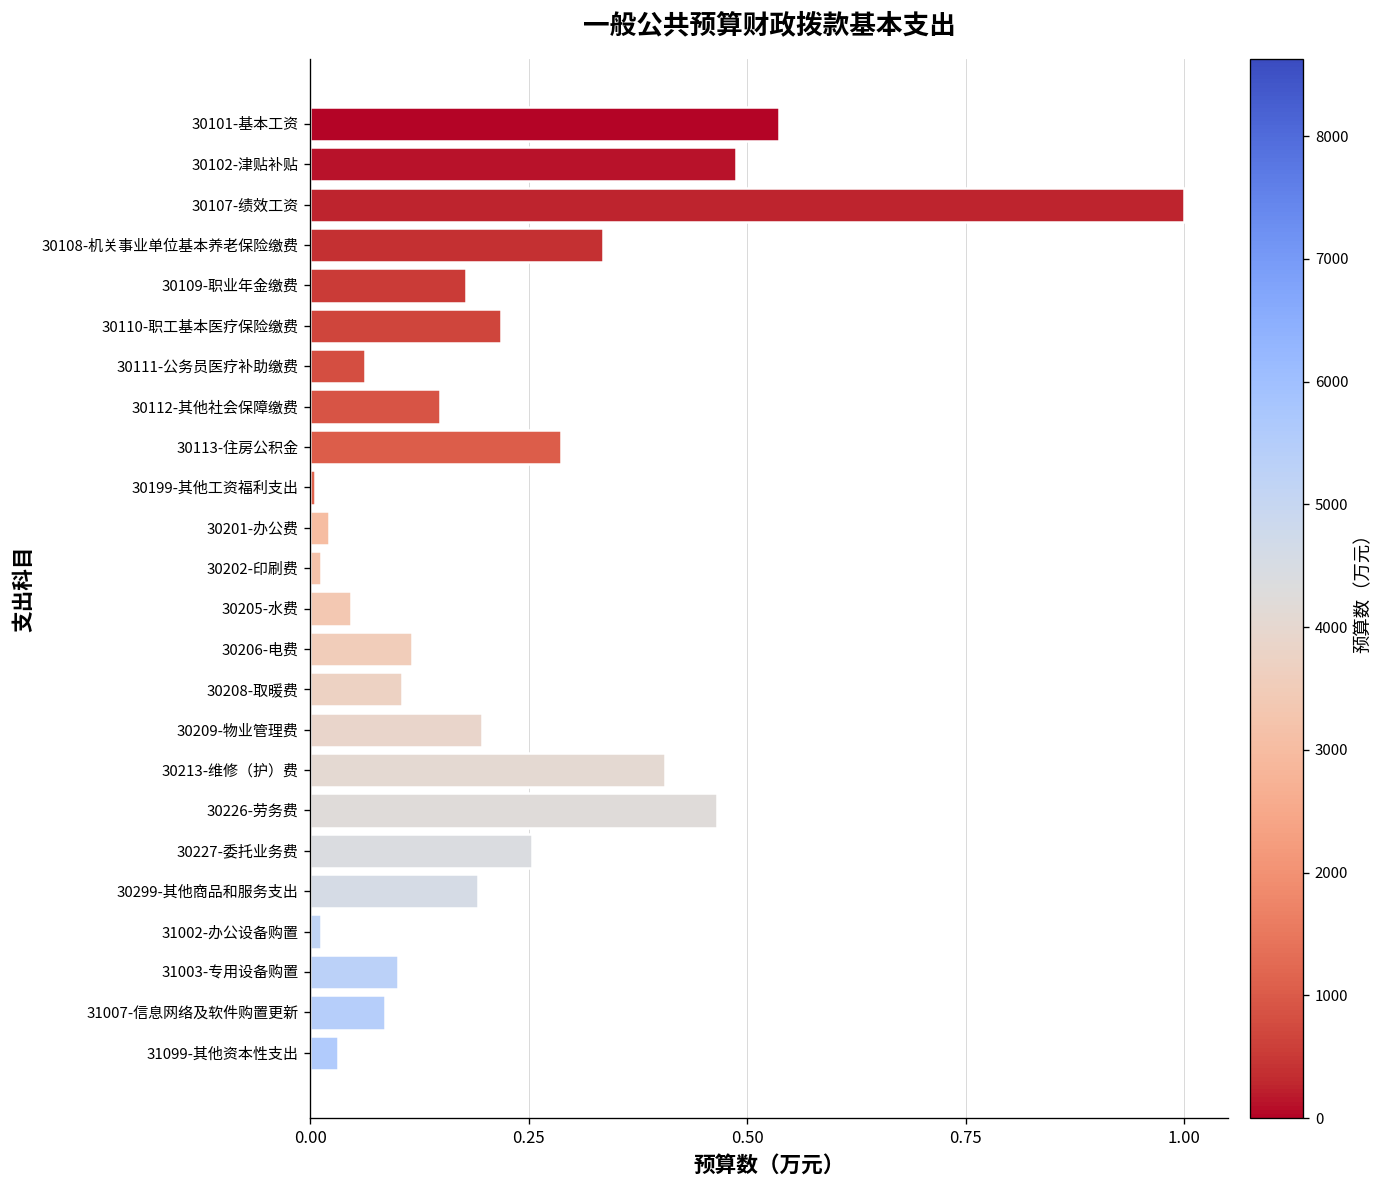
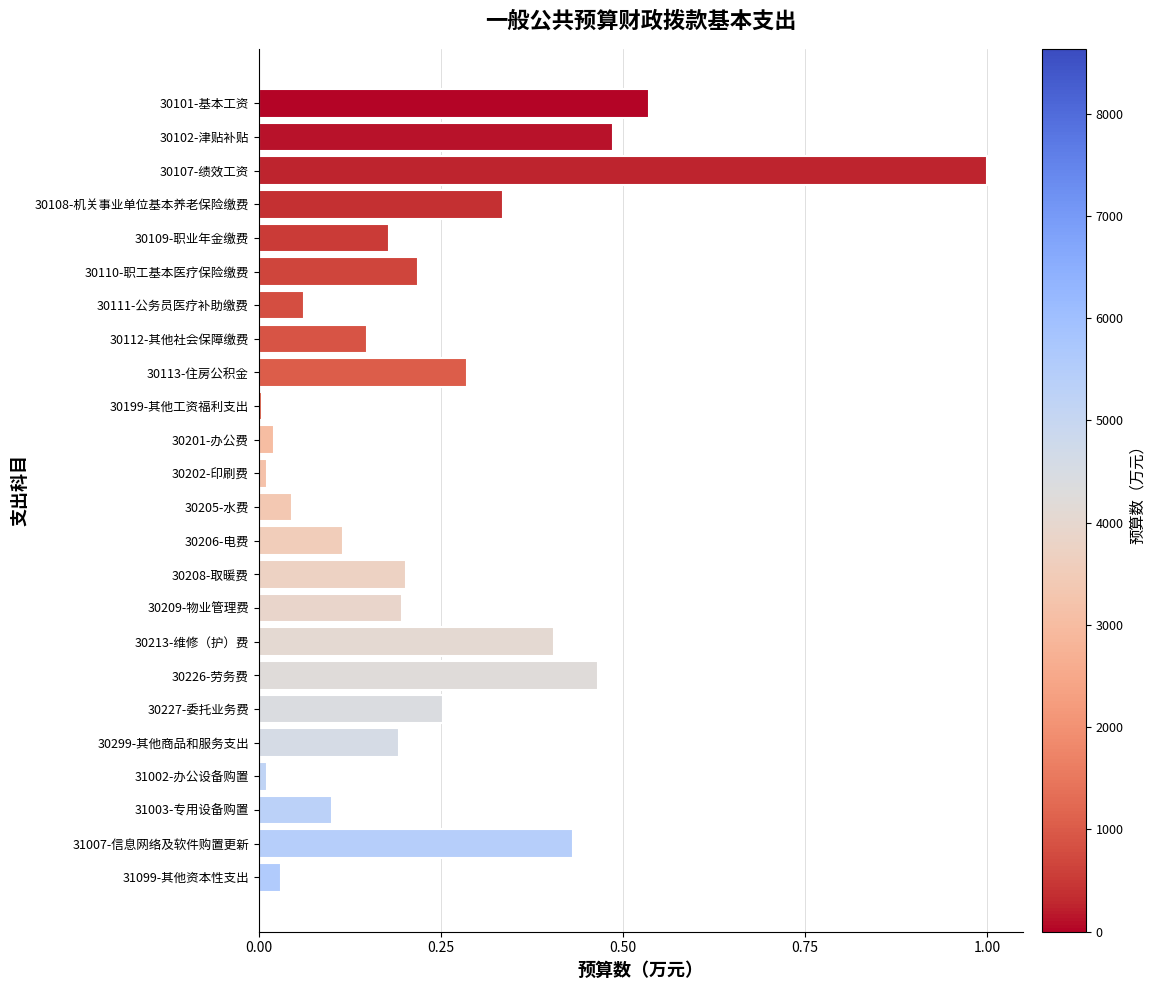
  {
    "30101-基本工资": 0.54,
    "30102-津贴补贴": 0.49,
    "30107-绩效工资": 1.00,
    "30108-机关事业单位基本养老保险缴费": 0.33,
    "30109-职业年金缴费": 0.18,
    "30110-职工基本医疗保险缴费": 0.22,
    "30111-公务员医疗补助缴费": 0.06,
    "30112-其他社会保障缴费": 0.15,
    "30113-住房公积金": 0.29,
    "30199-其他工资福利支出": 0.01,
    "30201-办公费": 0.02,
    "30202-印刷费": 0.01,
    "30205-水费": 0.05,
    "30206-电费": 0.12,
-   "30208-取暖费": 0.10,
+   "30208-取暖费": 0.20,
    "30209-物业管理费": 0.20,
    "30213-维修（护）费": 0.41,
    "30226-劳务费": 0.47,
    "30227-委托业务费": 0.25,
    "30299-其他商品和服务支出": 0.19,
    "31002-办公设备购置": 0.01,
    "31003-专用设备购置": 0.10,
-   "31007-信息网络及软件购置更新": 0.09,
+   "31007-信息网络及软件购置更新": 0.43,
    "31099-其他资本性支出": 0.03
  }
